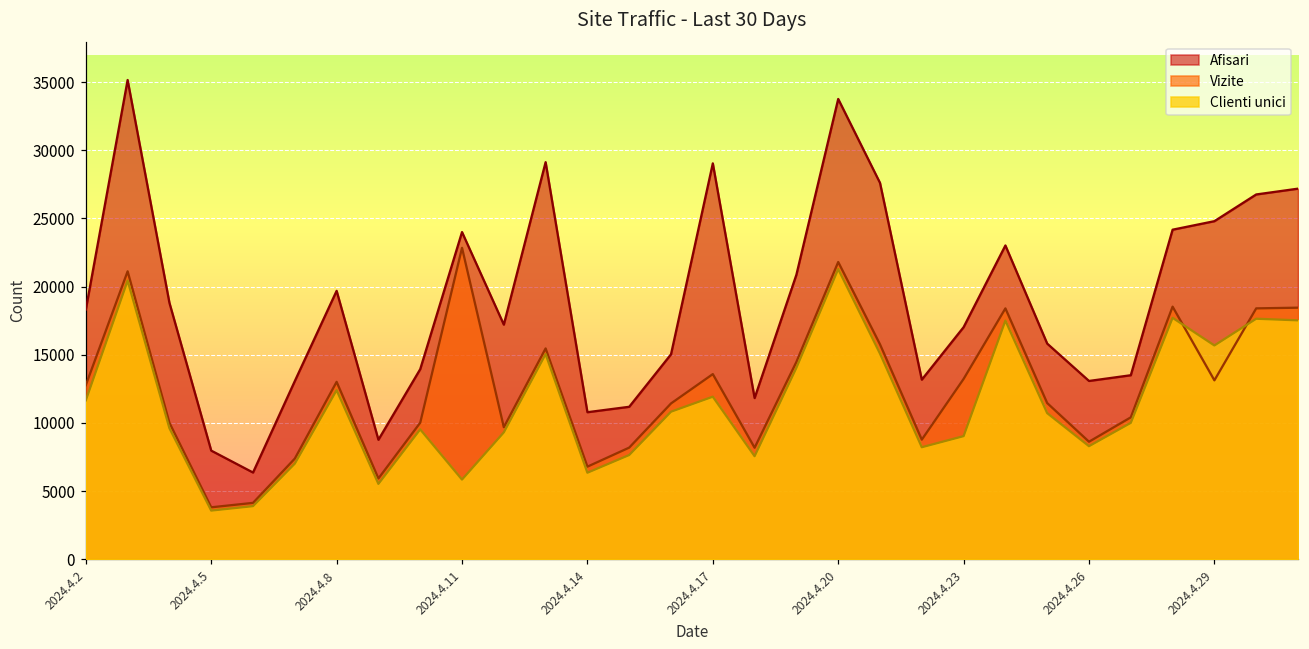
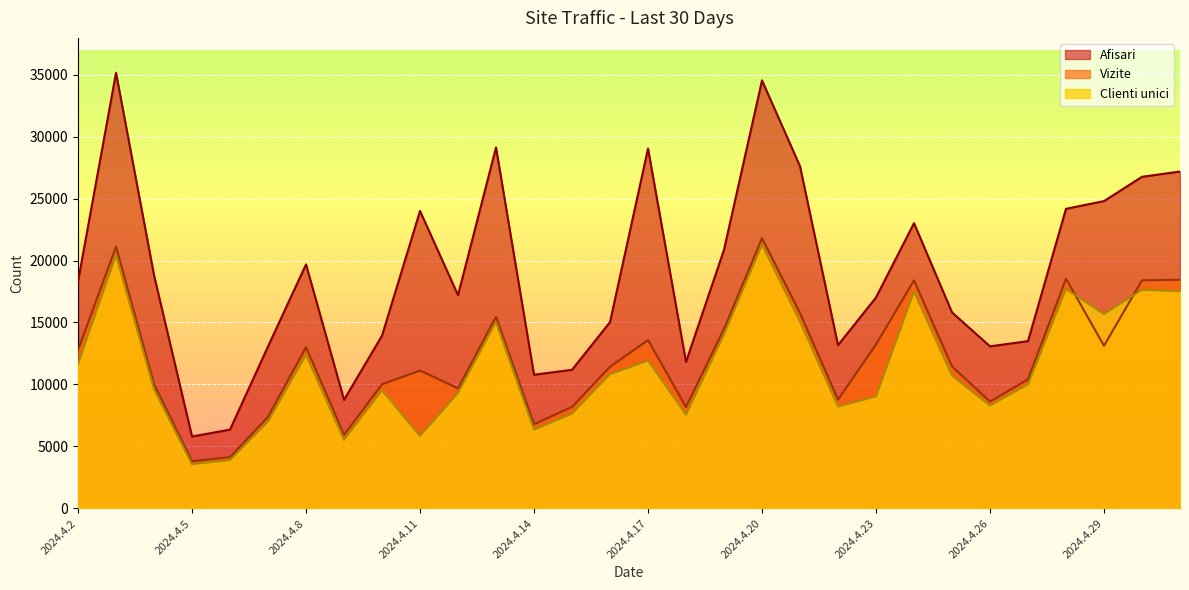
  {
    "Afisari": {
      "2024.4.2": 18300,
-     "2024.4.5": 8000,
+     "2024.4.5": 5800,
      "2024.4.8": 19700,
      "2024.4.11": 24000,
      "2024.4.14": 10800,
      "2024.4.17": 29000,
-     "2024.4.20": 33800,
+     "2024.4.20": 34500,
      "2024.4.23": 17000,
      "2024.4.26": 13100,
      "2024.4.29": 24800
    },
    "Vizite": {
      "2024.4.2": 12800,
      "2024.4.5": 3800,
      "2024.4.8": 13000,
-     "2024.4.11": 22800,
+     "2024.4.11": 11100,
      "2024.4.14": 6800,
      "2024.4.17": 13600,
      "2024.4.20": 21800,
      "2024.4.23": 13200,
      "2024.4.26": 8600,
      "2024.4.29": 13100
    },
    "Clienti unici": {
      "2024.4.2": 11700,
      "2024.4.5": 3600,
      "2024.4.8": 12400,
      "2024.4.11": 5800,
      "2024.4.14": 6300,
      "2024.4.17": 11900,
      "2024.4.20": 21300,
      "2024.4.23": 9000,
      "2024.4.26": 8300,
      "2024.4.29": 15700
    }
  }
